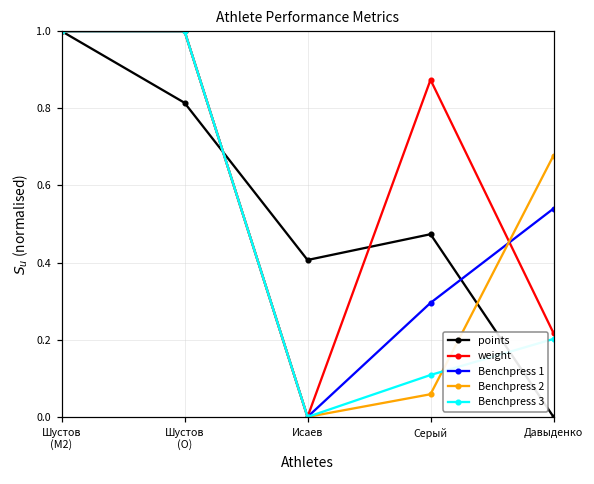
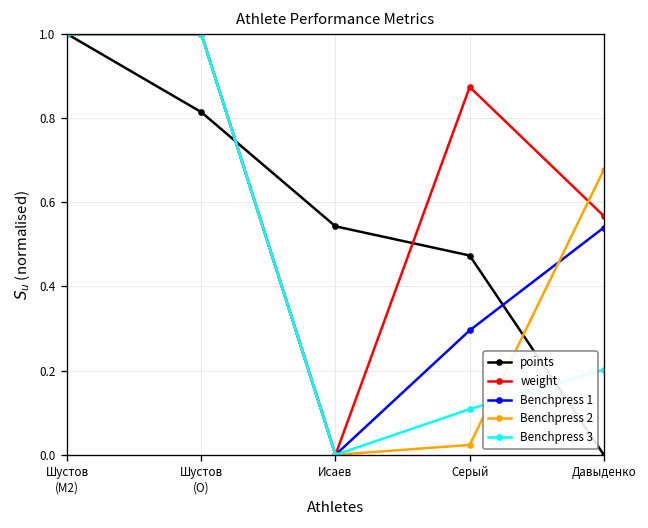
  {
    "points": {
      "Шустов (O)": 0.81,
-     "Исаев": 0.41,
+     "Исаев": 0.54,
      "Серый": 0.47,
      "Давыденко": 0.00
    },
    "weight": {
      "Серый": 0.87,
-     "Давыденко": 0.22
+     "Давыденко": 0.57
    },
    "Benchpress 1": {
      "Серый": 0.30,
      "Давыденко": 0.54
    },
    "Benchpress 2": {
-     "Серый": 0.06,
+     "Серый": 0.02,
      "Давыденко": 0.68
    },
    "Benchpress 3": {
      "Серый": 0.11,
      "Давыденко": 0.20
    }
  }
